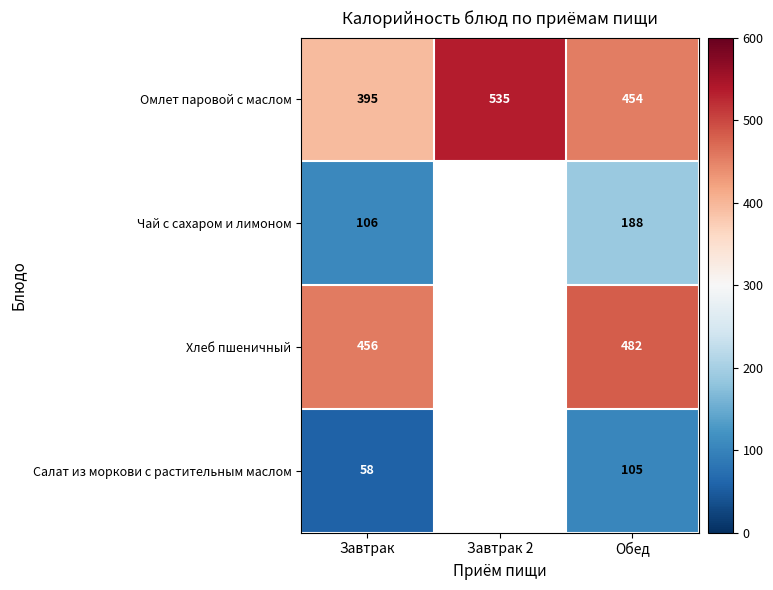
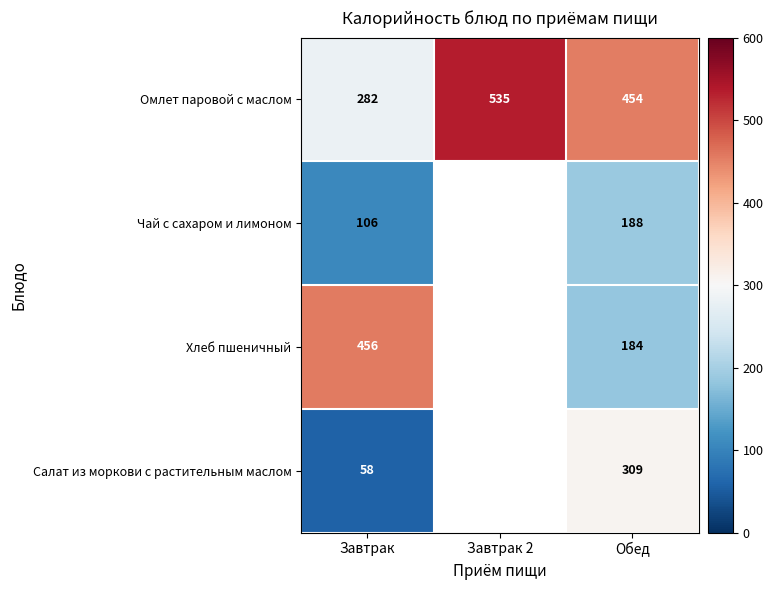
  {
    "Омлет паровой с маслом": {
-     "Завтрак": 395,
+     "Завтрак": 282,
      "Завтрак 2": 535,
      "Обед": 454
    },
    "Чай с сахаром и лимоном": {
      "Завтрак": 106,
      "Обед": 188
    },
    "Хлеб пшеничный": {
      "Завтрак": 456,
-     "Обед": 482
+     "Обед": 184
    },
    "Салат из моркови с растительным маслом": {
      "Завтрак": 58,
-     "Обед": 105
+     "Обед": 309
    }
  }
